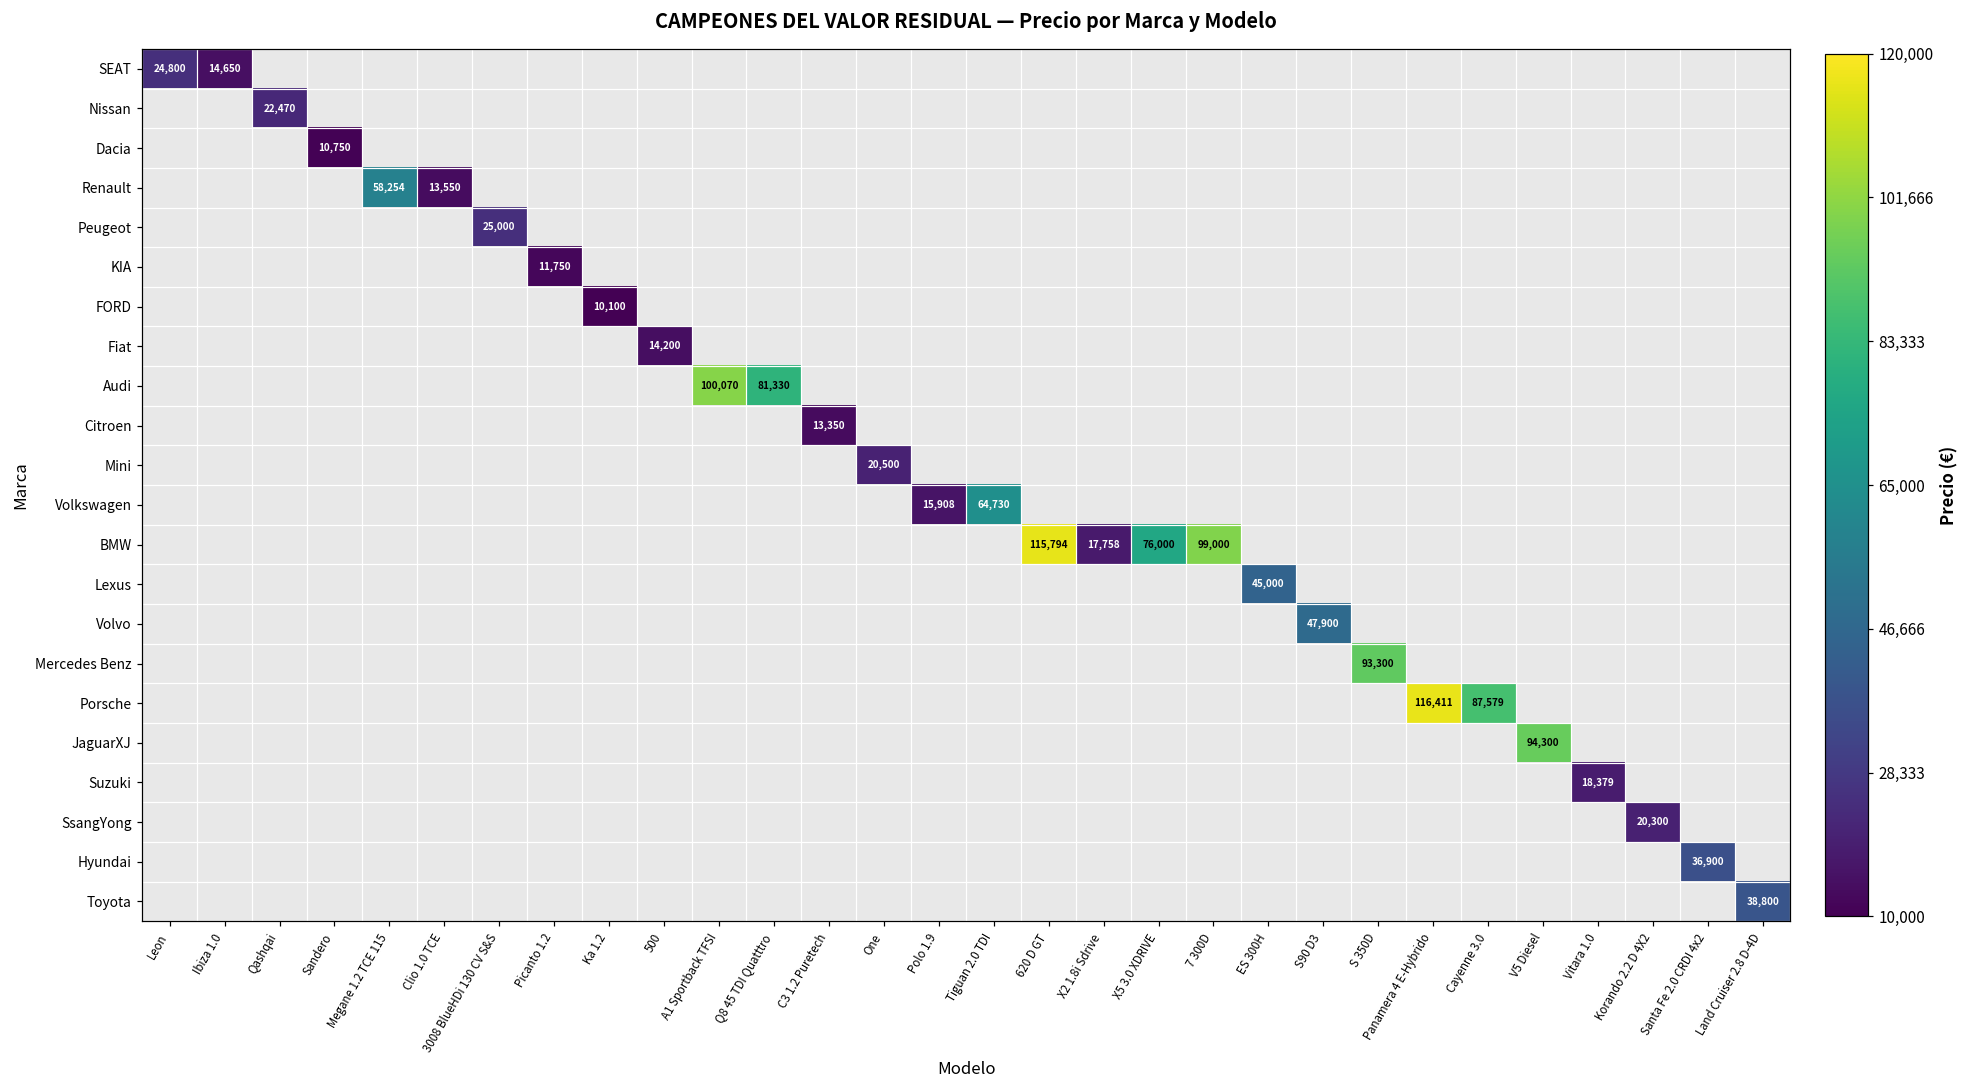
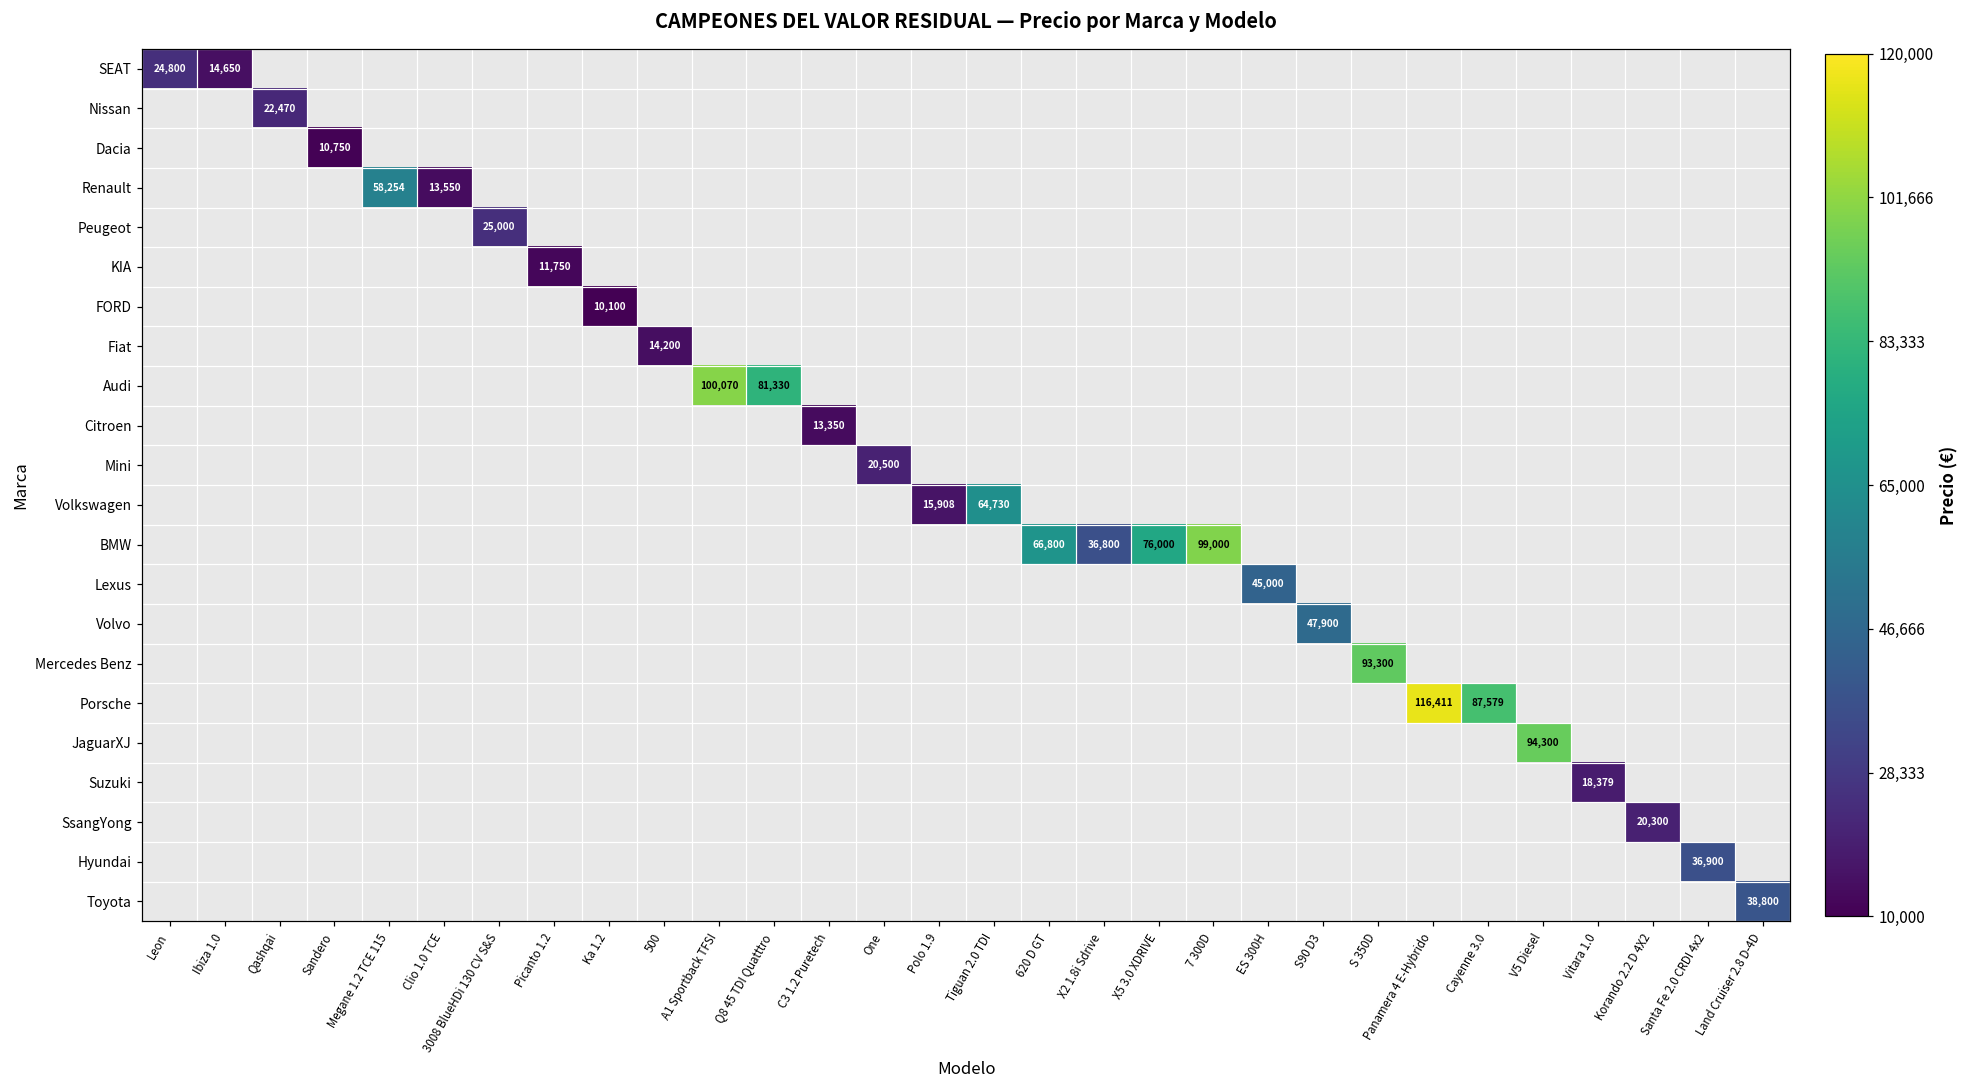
  {
    "SEAT": {
      "Leon": "24,800",
      "Ibiza 1.0": "14,650"
    },
    "Nissan": {
      "Qashqai": "22,470"
    },
    "Dacia": {
      "Sandero": "10,750"
    },
    "Renault": {
      "Megane 1.2 TCE 115": "58,254",
      "Clio 1.0 TCE": "13,550"
    },
    "Peugeot": {
      "3008 BlueHDi 130 CV S&S": "25,000"
    },
    "KIA": {
      "Picanto 1.2": "11,750"
    },
    "FORD": {
      "Ka 1.2": "10,100"
    },
    "Fiat": {
      "500": "14,200"
    },
    "Audi": {
      "A1 Sportback TFSI": "100,070",
      "Q8 45 TDI Quatttro": "81,330"
    },
    "Citroen": {
      "C3 1.2 Puretech": "13,350"
    },
    "Mini": {
      "One": "20,500"
    },
    "Volkswagen": {
      "Polo 1.9": "15,908",
      "Tiguan 2.0 TDI": "64,730"
    },
    "BMW": {
-     "620 D GT": "115,794",
-     "X2 1.8i Sdrive": "17,758",
+     "620 D GT": "66,800",
+     "X2 1.8i Sdrive": "36,800",
      "X5 3.0 XDRIVE": "76,000",
      "7 300D": "99,000"
    },
    "Lexus": {
      "ES 300H": "45,000"
    },
    "Volvo": {
      "S90 D3": "47,900"
    },
    "Mercedes Benz": {
      "S 350D": "93,300"
    },
    "Porsche": {
      "Panamera 4 E-Hybrido": "116,411",
      "Cayenne 3.0": "87,579"
    },
    "JaguarXJ": {
      "V5 Diesel": "94,300"
    },
    "Suzuki": {
      "Vitara 1.0": "18,379"
    },
    "SsangYong": {
      "Korando 2.2 D 4X2": "20,300"
    },
    "Hyundai": {
      "Santa Fe 2.0 CRDI 4x2": "36,900"
    },
    "Toyota": {
      "Land Cruiser 2.8 D-4D": "38,800"
    }
  }
